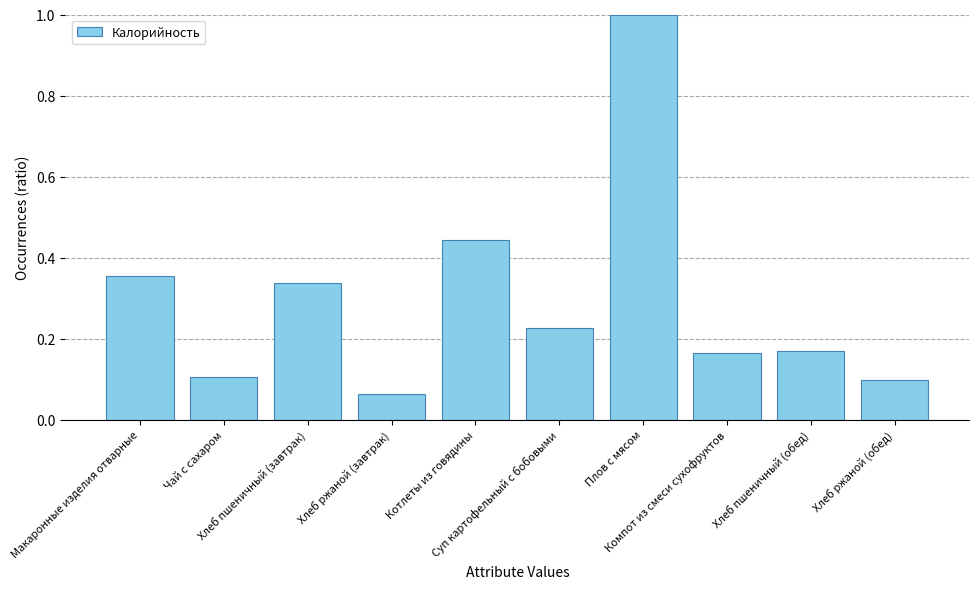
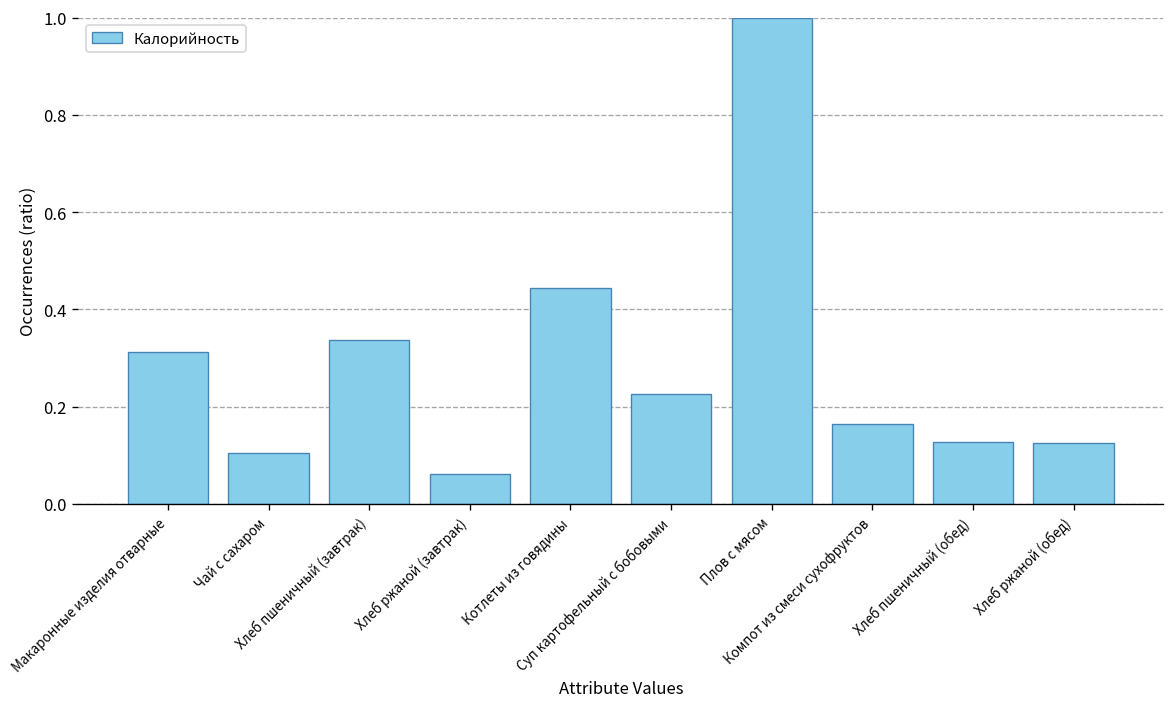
  {
-   "Макаронные изделия отварные": 0.35,
+   "Макаронные изделия отварные": 0.31,
    "Чай с сахаром": 0.11,
    "Хлеб пшеничный (завтрак)": 0.34,
    "Хлеб ржаной (завтрак)": 0.06,
    "Котлеты из говядины": 0.44,
    "Суп картофельный с бобовыми": 0.23,
    "Плов с мясом": 1.00,
    "Компот из смеси сухофруктов": 0.17,
-   "Хлеб пшеничный (обед)": 0.17,
-   "Хлеб ржаной (обед)": 0.10
+   "Хлеб пшеничный (обед)": 0.13,
+   "Хлеб ржаной (обед)": 0.13
  }
